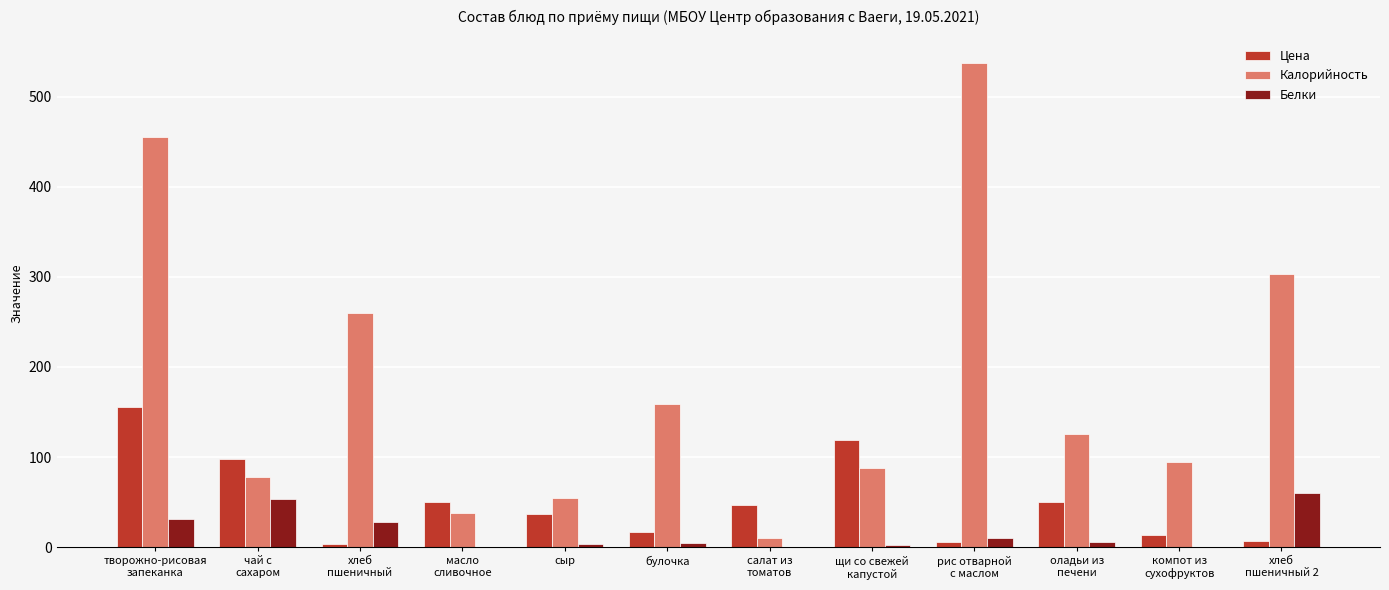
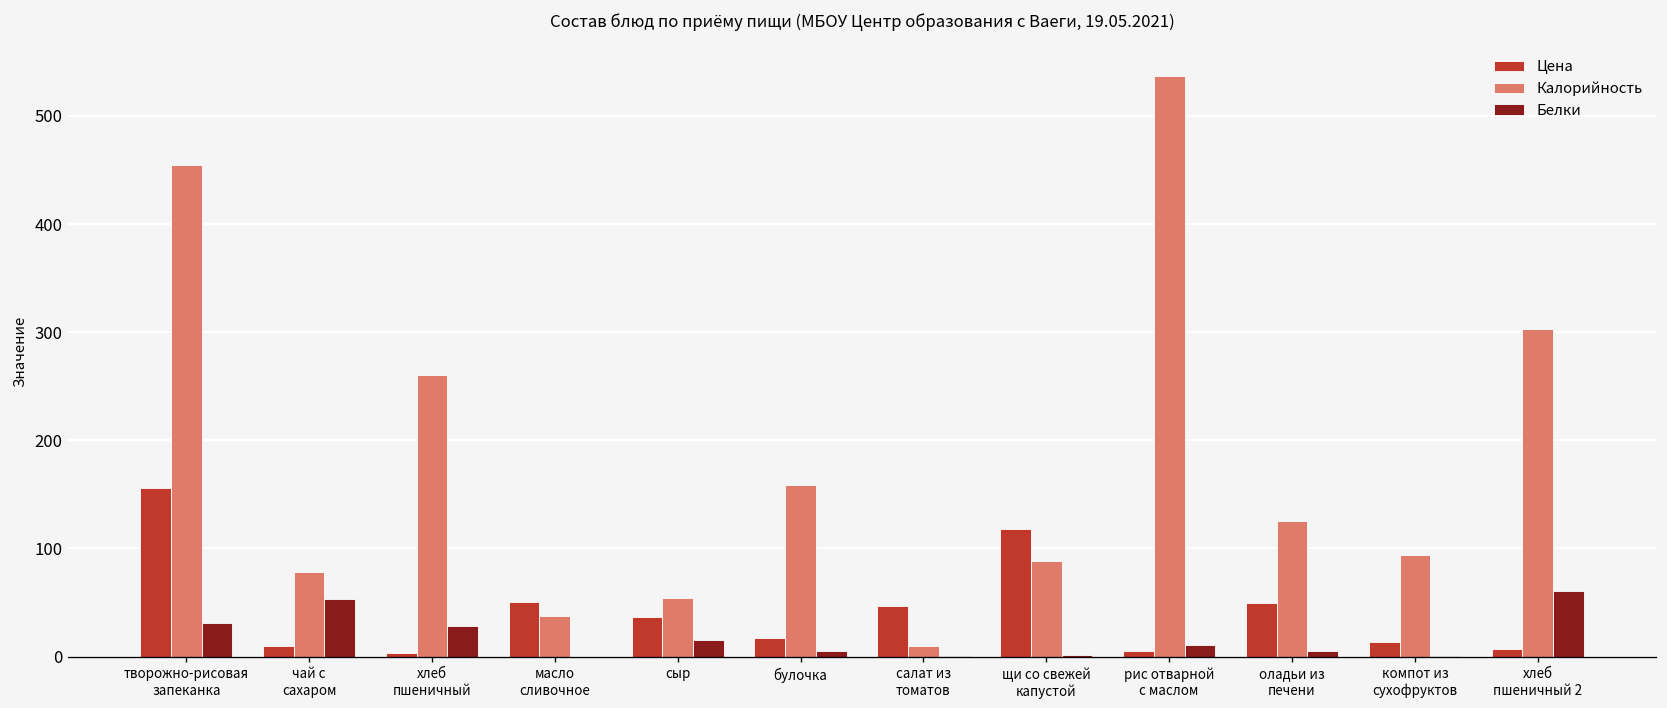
  {
    "Цена": {
      "творожно-рисовая запеканка": 160,
-     "чай с сахаром": 100,
+     "чай с сахаром": 10,
      "хлеб пшеничный": 0,
      "масло сливочное": 50,
      "сыр": 40,
      "булочка": 20,
      "салат из томатов": 50,
      "щи со свежей капустой": 120,
      "рис отварной с маслом": 10,
      "оладьи из печени": 50,
      "компот из сухофруктов": 10,
      "хлеб пшеничный 2": 10
    },
    "Калорийность": {
      "творожно-рисовая запеканка": 460,
      "чай с сахаром": 80,
      "хлеб пшеничный": 260,
      "масло сливочное": 40,
      "сыр": 50,
      "булочка": 160,
      "салат из томатов": 10,
      "щи со свежей капустой": 90,
      "рис отварной с маслом": 540,
      "оладьи из печени": 130,
      "компот из сухофруктов": 90,
      "хлеб пшеничный 2": 300
    },
    "Белки": {
      "творожно-рисовая запеканка": 30,
      "чай с сахаром": 50,
      "хлеб пшеничный": 30,
      "масло сливочное": 0,
-     "сыр": 0,
+     "сыр": 20,
      "булочка": 0,
      "рис отварной с маслом": 10,
      "оладьи из печени": 10,
      "хлеб пшеничный 2": 60
    }
  }
